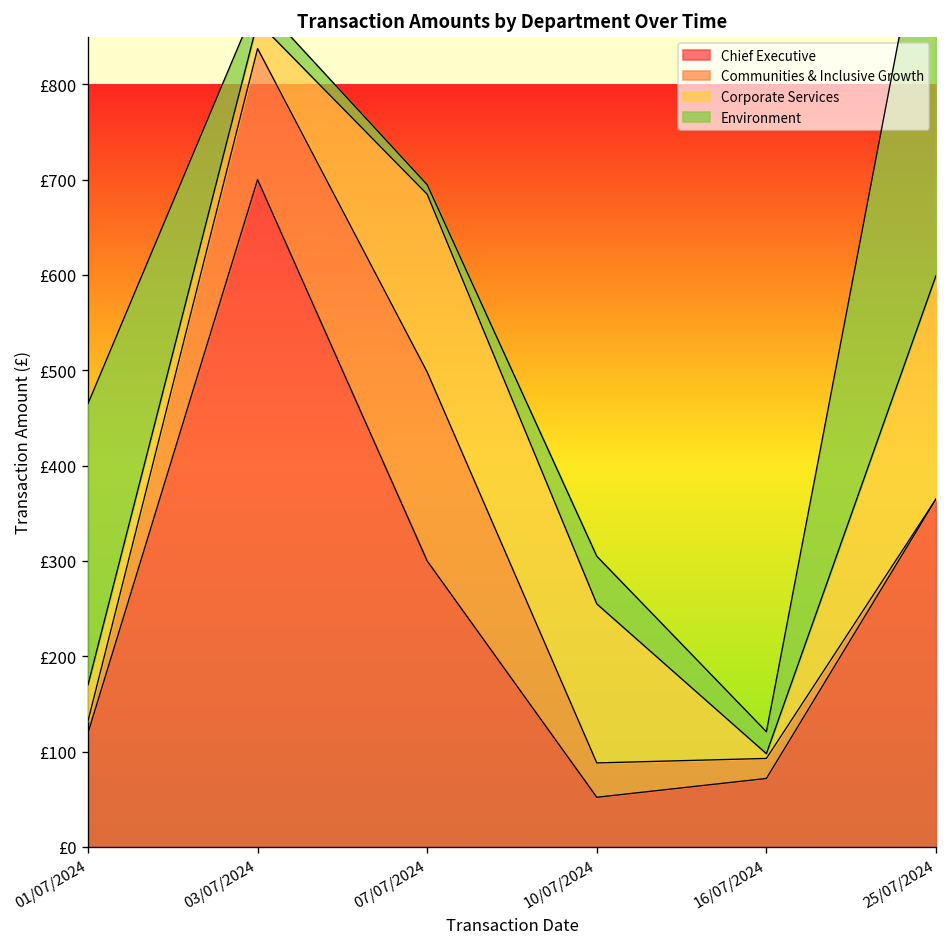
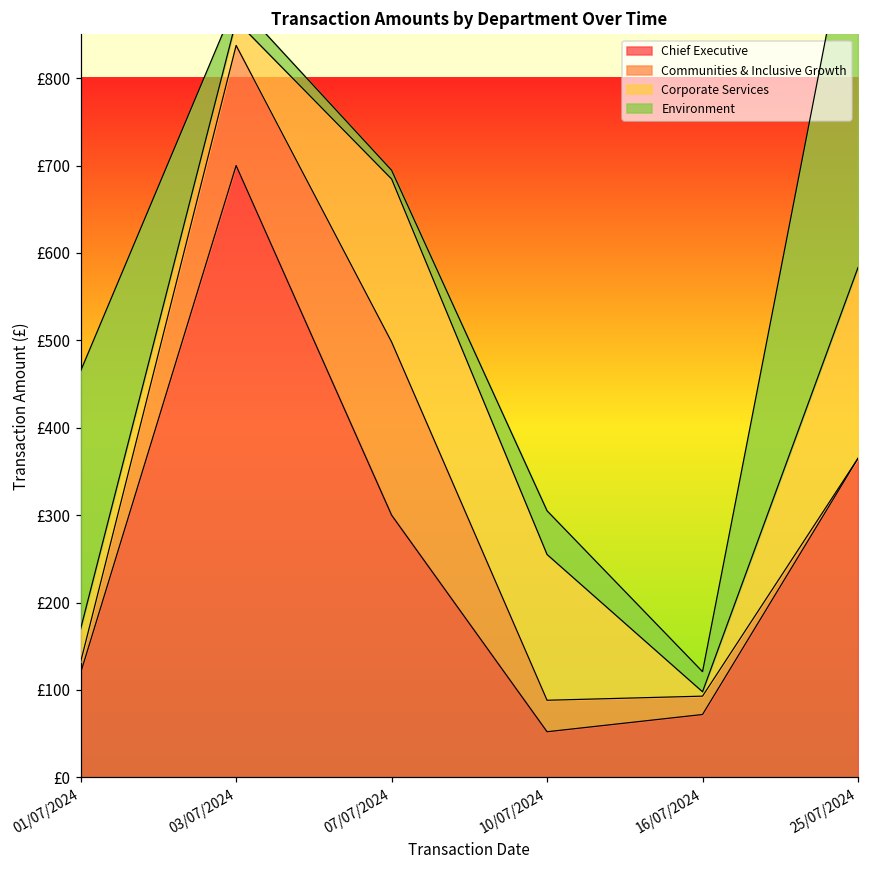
  {
    "Chief Executive": {
      "01/07/2024": "£120",
      "03/07/2024": "£700",
      "07/07/2024": "£300",
      "10/07/2024": "£50",
      "16/07/2024": "£70"
    },
    "Communities & Inclusive Growth": {
      "01/07/2024": "£10",
      "03/07/2024": "£140",
      "07/07/2024": "£200",
      "10/07/2024": "£40",
      "16/07/2024": "£20"
    },
    "Corporate Services": {
      "01/07/2024": "£40",
      "07/07/2024": "£190",
      "10/07/2024": "£170",
      "16/07/2024": "£10",
-     "25/07/2024": "£230"
+     "25/07/2024": "£220"
    },
    "Environment": {
      "01/07/2024": "£300",
      "07/07/2024": "£10",
      "10/07/2024": "£50",
      "16/07/2024": "£20"
    }
  }
